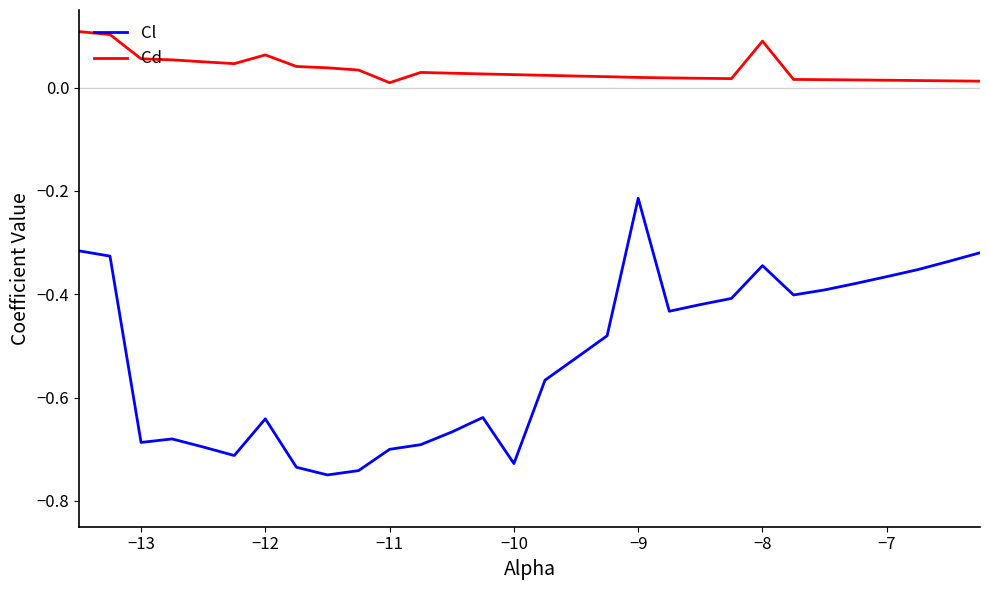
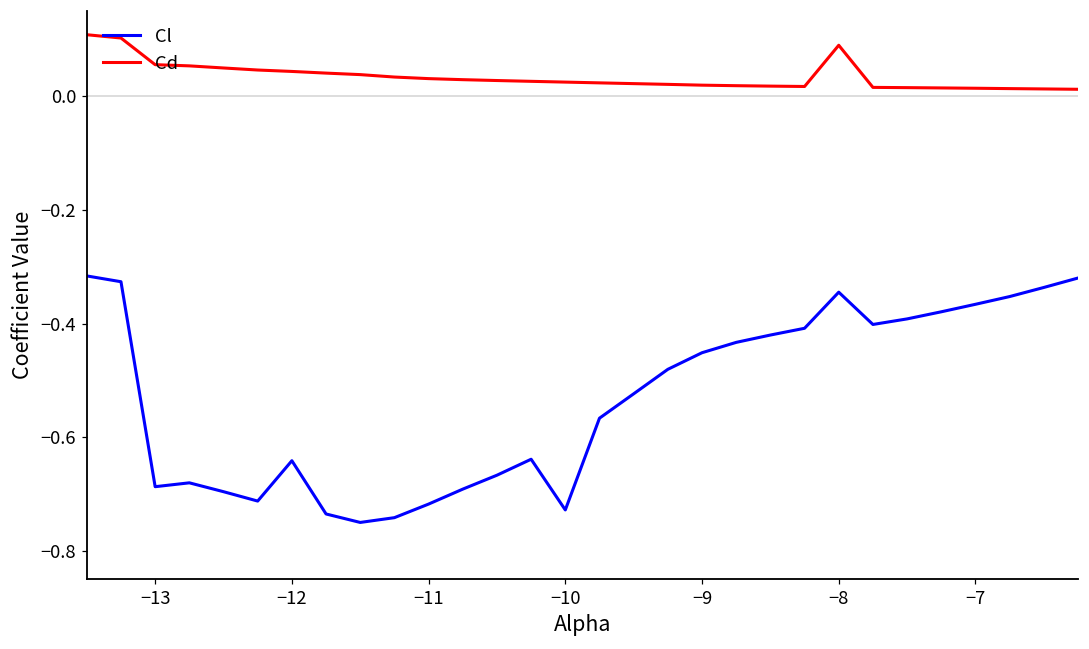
  {
    "Cl": {
      "−13": -0.69,
      "−12": -0.64,
-     "−11": -0.70,
+     "−11": -0.72,
      "−10": -0.73,
-     "−9": -0.21,
+     "−9": -0.45,
      "−8": -0.34,
      "−7": -0.37
    },
    "Cd": {
      "−13": 0.06,
-     "−12": 0.06,
-     "−11": 0.01,
+     "−12": 0.04,
+     "−11": 0.03,
      "−10": 0.02,
      "−9": 0.02,
      "−8": 0.09,
      "−7": 0.01
    }
  }
